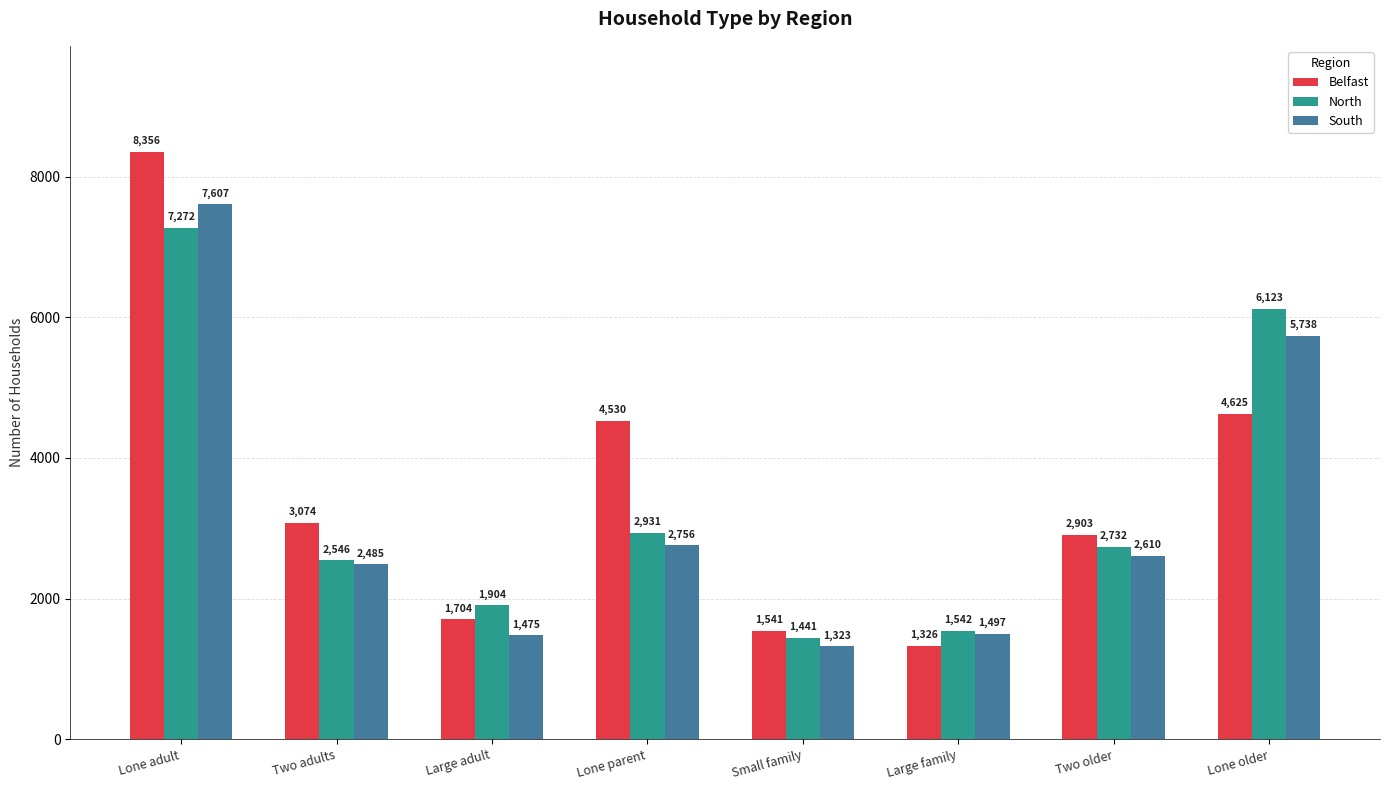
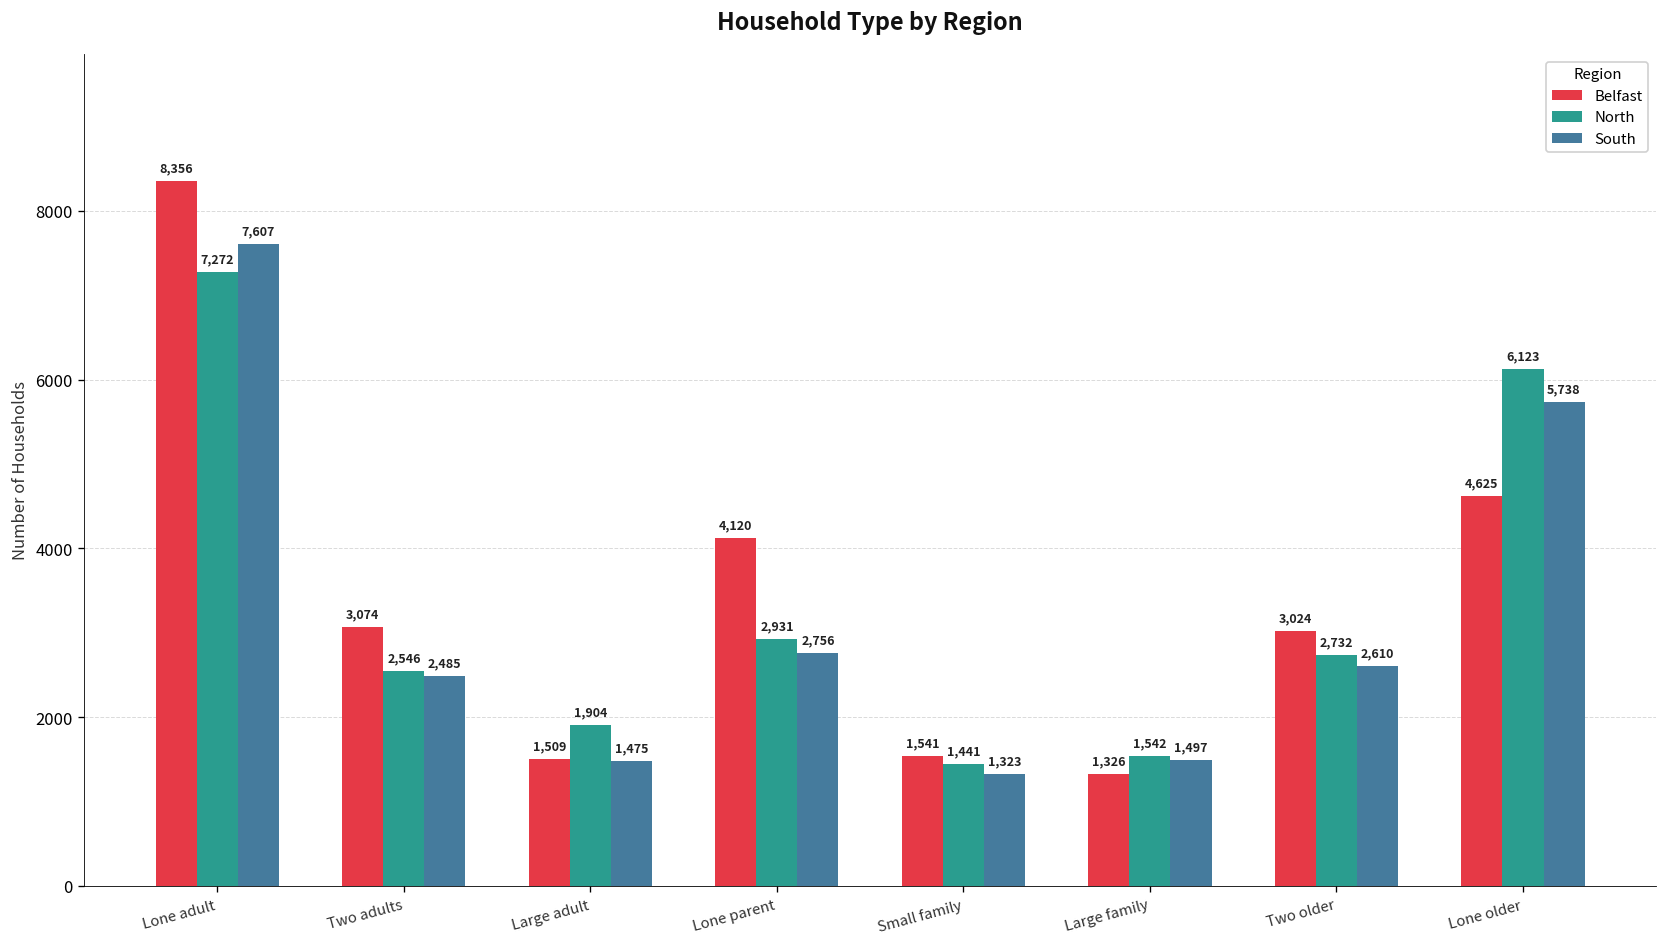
  {
    "Belfast": {
      "Lone adult": "8,356",
      "Two adults": "3,074",
-     "Large adult": "1,704",
-     "Lone parent": "4,530",
+     "Large adult": "1,509",
+     "Lone parent": "4,120",
      "Small family": "1,541",
      "Large family": "1,326",
-     "Two older": "2,903",
+     "Two older": "3,024",
      "Lone older": "4,625"
    }
  }
